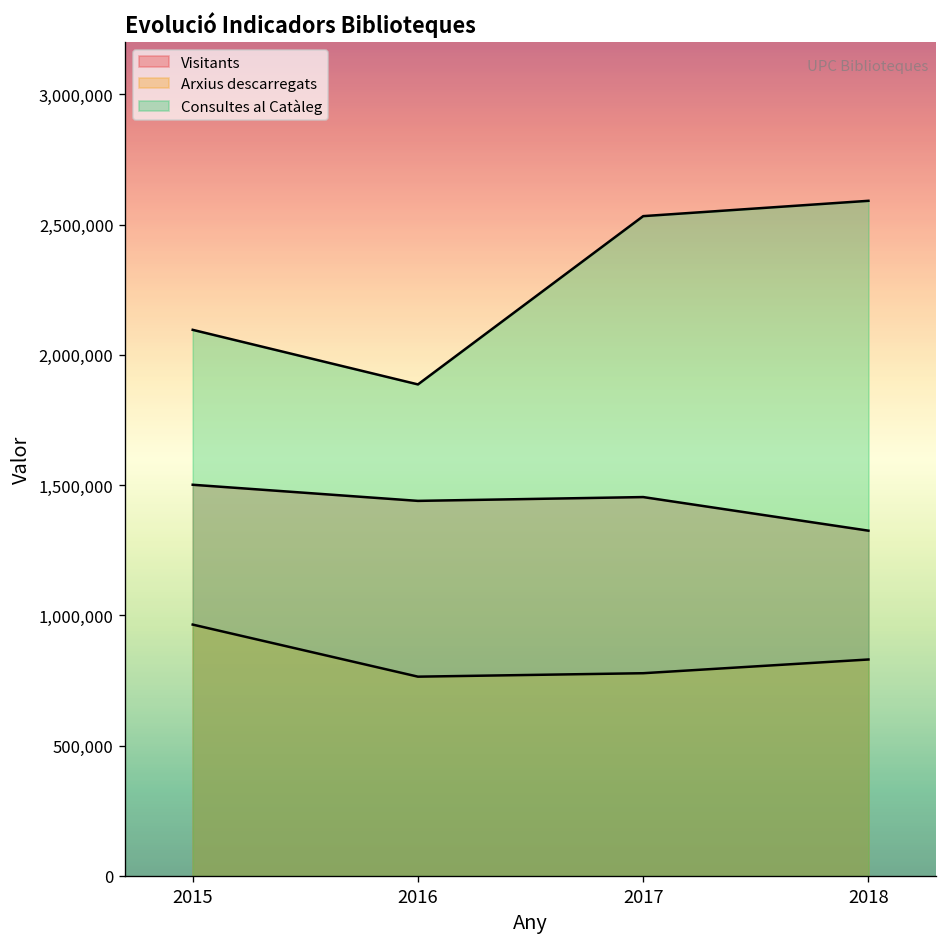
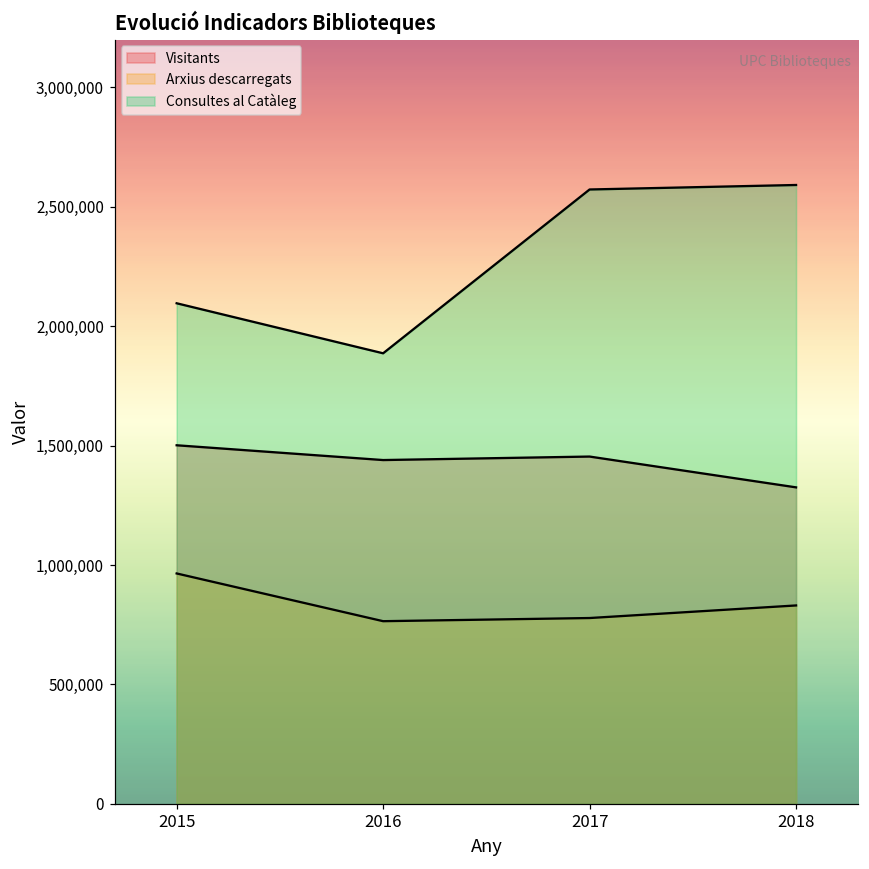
  {
    "Consultes al Catàleg": {
      "2015": "2,100,000",
      "2016": "1,890,000",
-     "2017": "2,530,000",
+     "2017": "2,570,000",
      "2018": "2,590,000"
    }
  }
